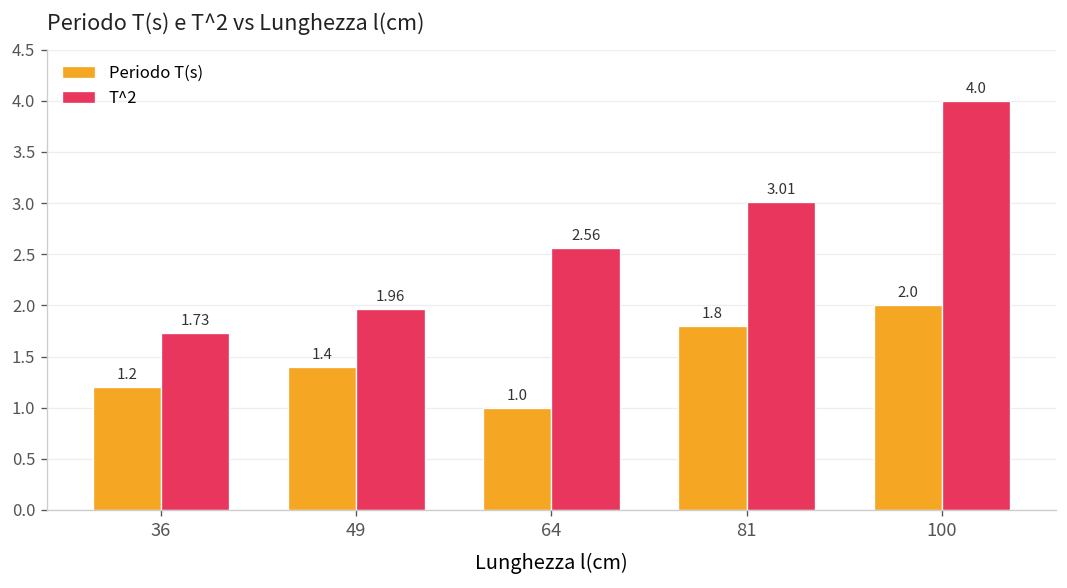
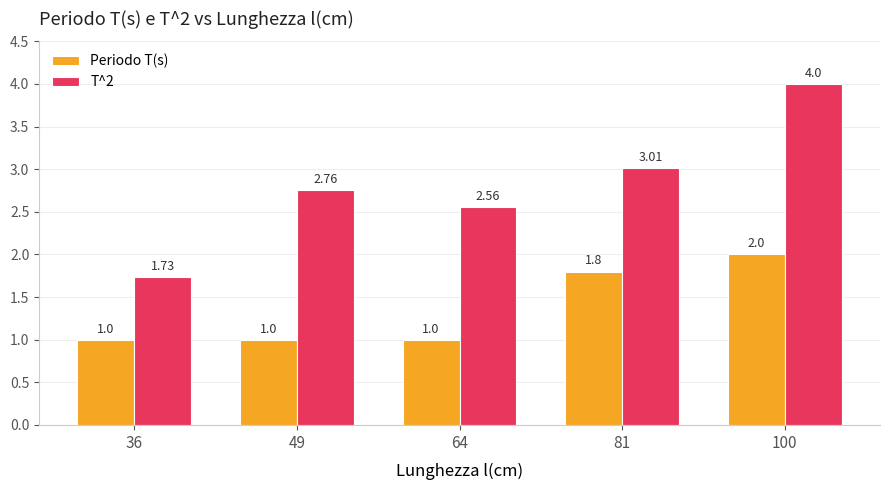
  {
    "Periodo T(s)": {
-     "36": 1.2,
-     "49": 1.4,
+     "36": 1.0,
+     "49": 1.0,
      "64": 1.0,
      "81": 1.8,
      "100": 2.0
    },
    "T^2": {
      "36": 1.73,
-     "49": 1.96,
+     "49": 2.76,
      "64": 2.56,
      "81": 3.01,
      "100": 4.0
    }
  }
